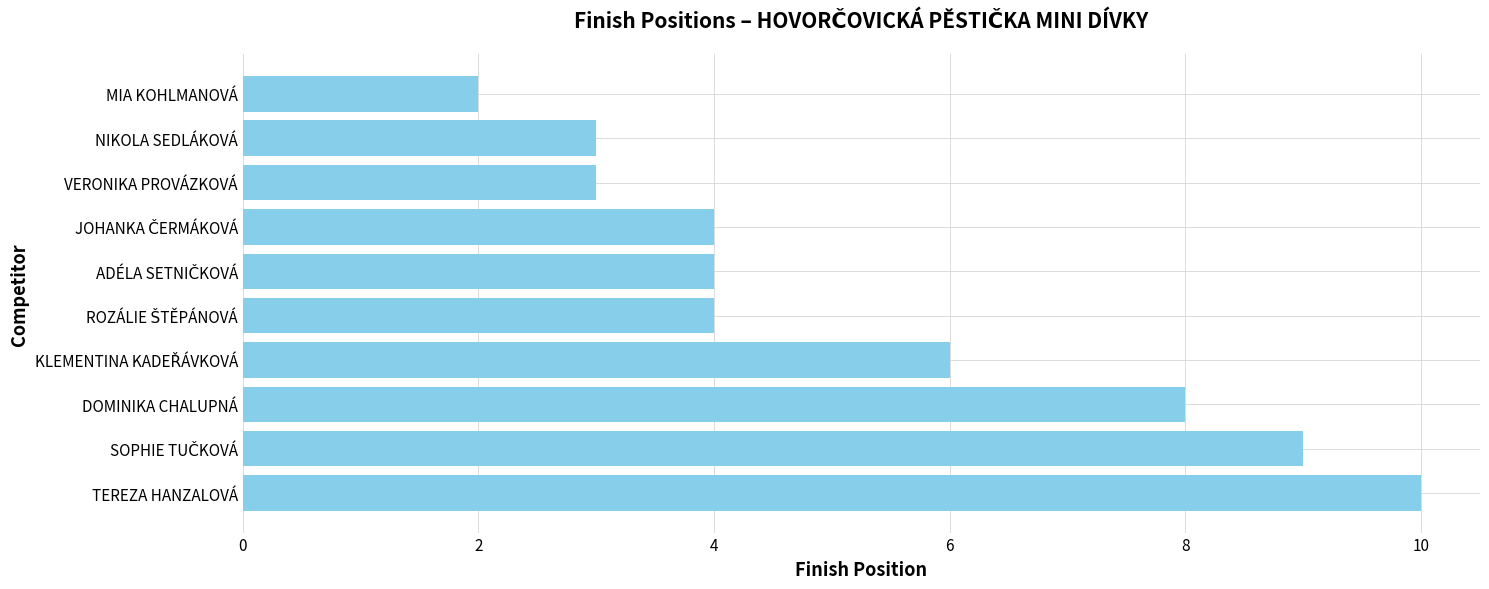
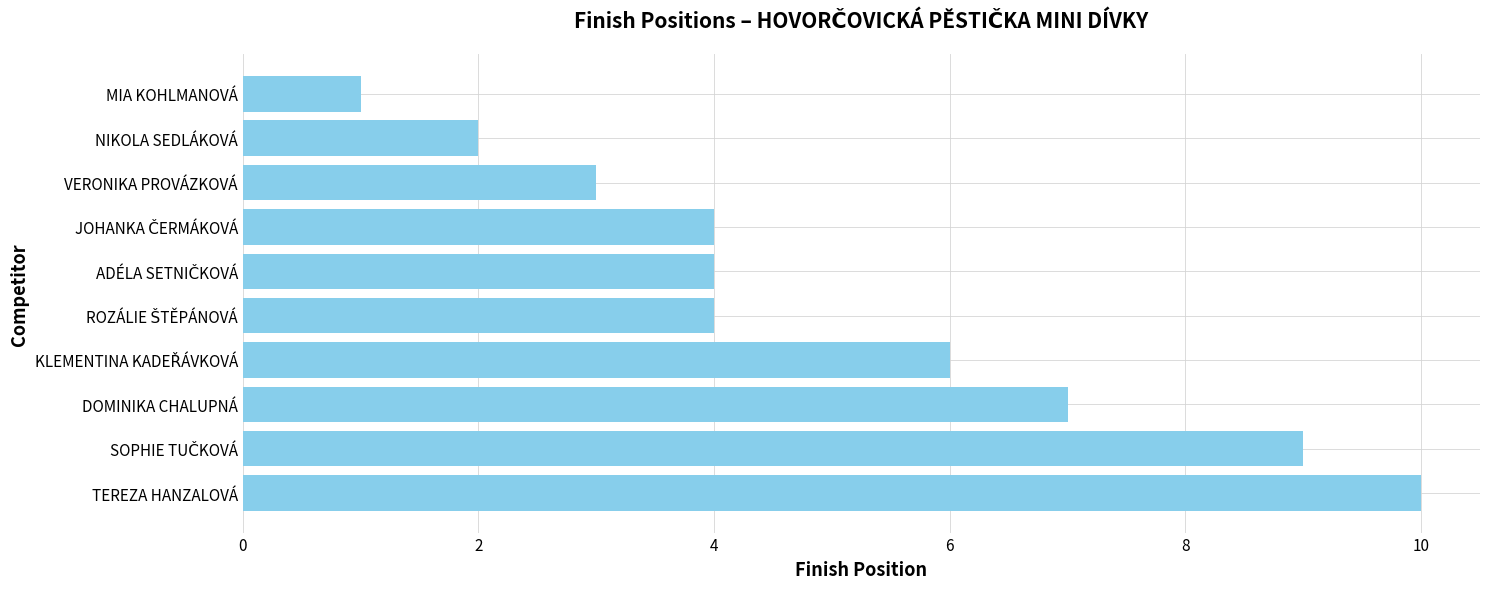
  {
-   "MIA KOHLMANOVÁ": 2,
-   "NIKOLA SEDLÁKOVÁ": 3,
+   "MIA KOHLMANOVÁ": 1,
+   "NIKOLA SEDLÁKOVÁ": 2,
    "VERONIKA PROVÁZKOVÁ": 3,
    "JOHANKA ČERMÁKOVÁ": 4,
    "ADÉLA SETNIČKOVÁ": 4,
    "ROZÁLIE ŠTĚPÁNOVÁ": 4,
    "KLEMENTINA KADEŘÁVKOVÁ": 6,
-   "DOMINIKA CHALUPNÁ": 8,
+   "DOMINIKA CHALUPNÁ": 7,
    "SOPHIE TUČKOVÁ": 9,
    "TEREZA HANZALOVÁ": 10
  }
